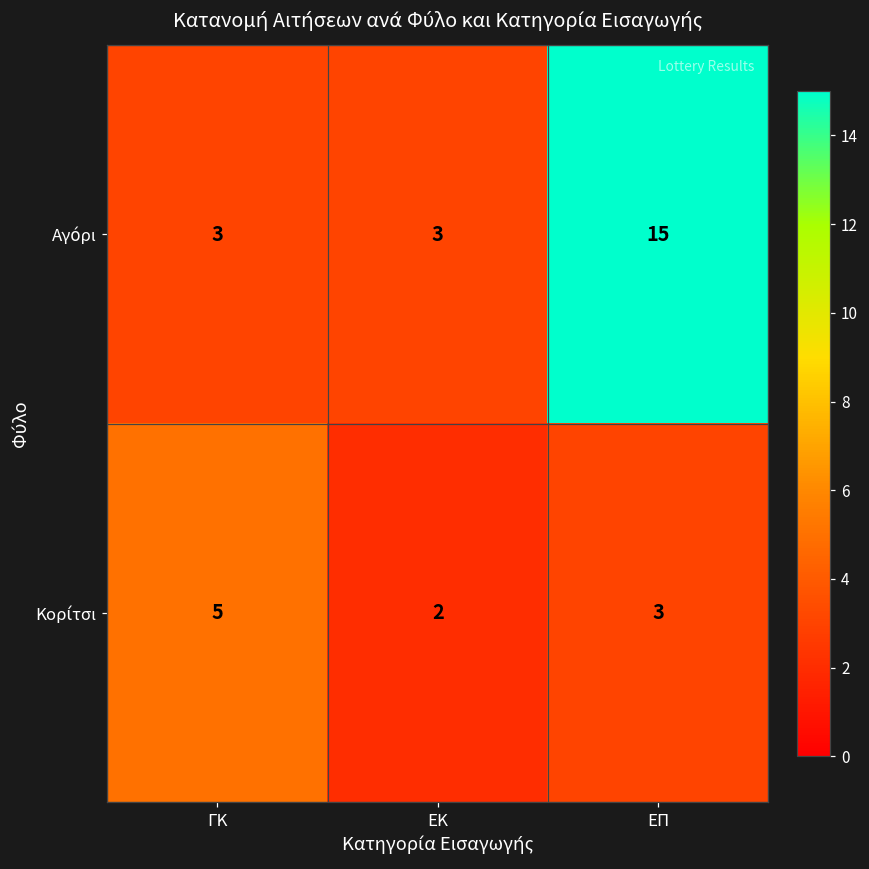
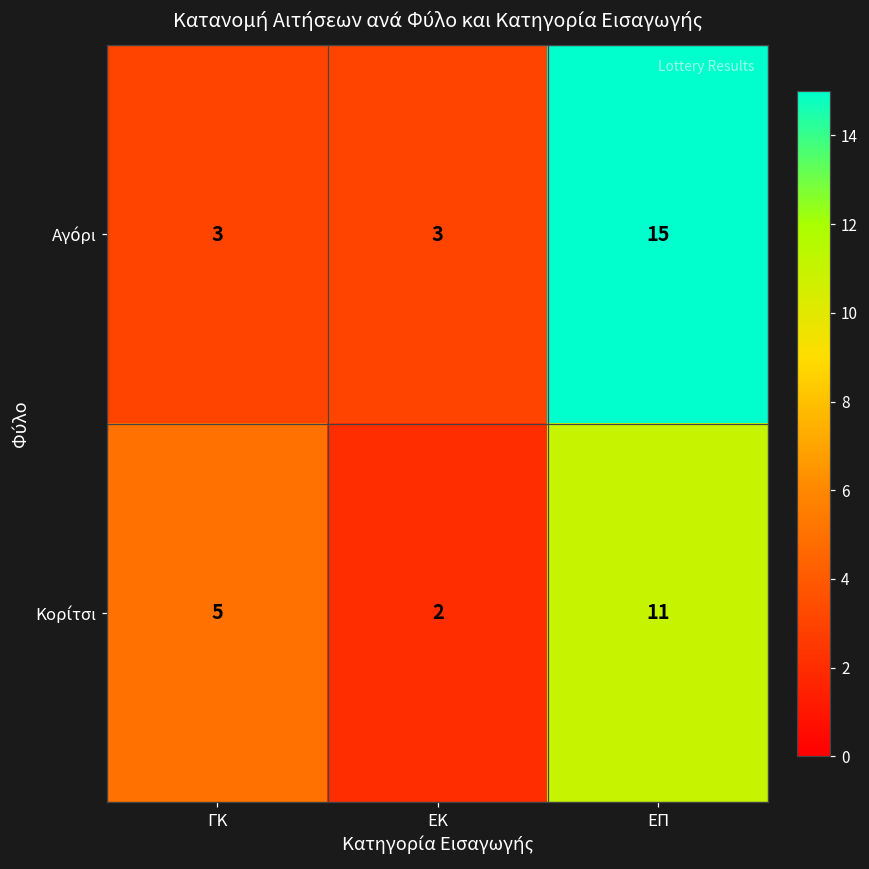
  {
    "Αγόρι": {
      "ΓΚ": 3,
      "ΕΚ": 3
    },
    "Κορίτσι": {
      "ΓΚ": 5,
      "ΕΚ": 2,
-     "ΕΠ": 3
+     "ΕΠ": 11
    }
  }
